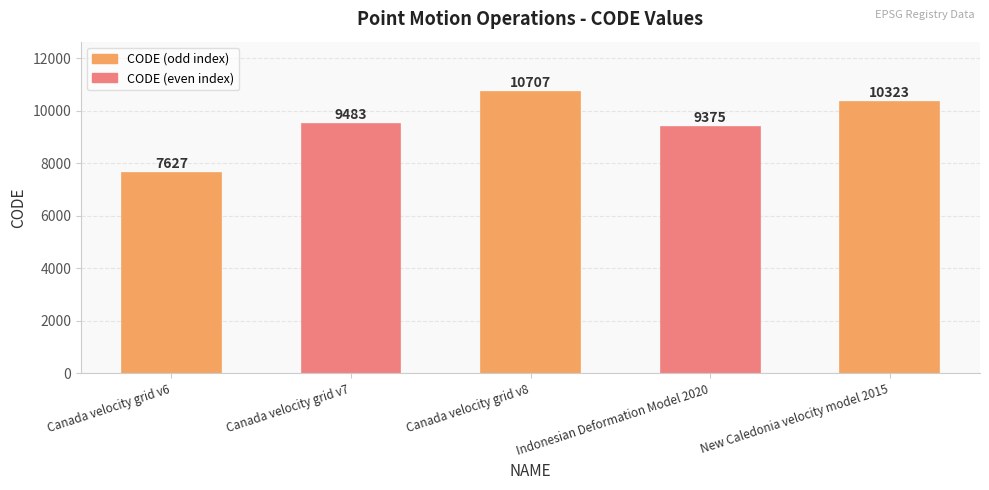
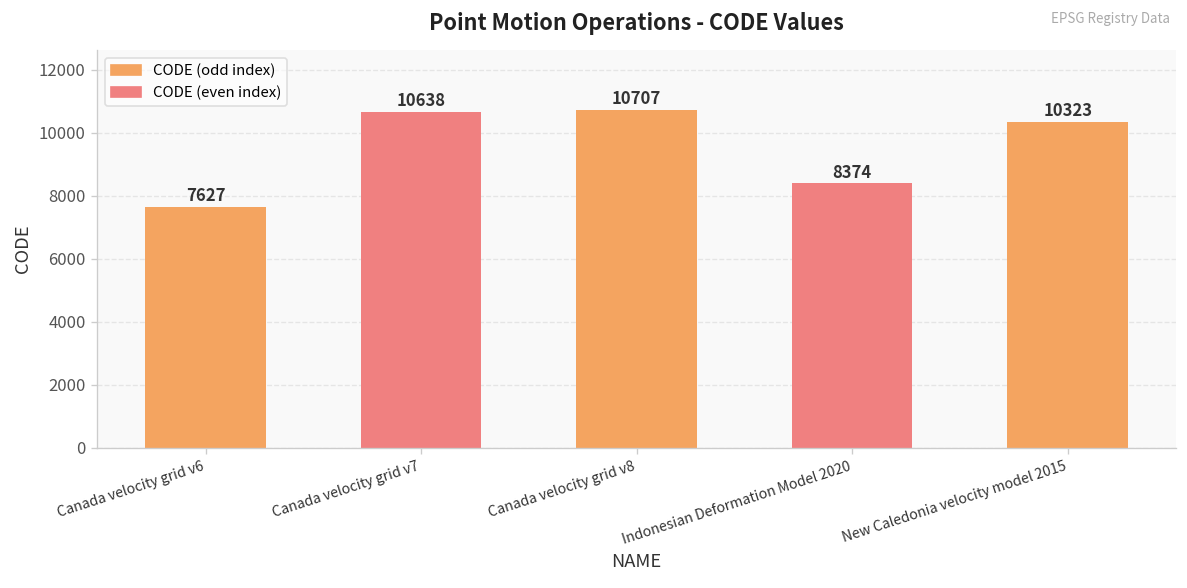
  {
    "Canada velocity grid v6": 7627,
-   "Canada velocity grid v7": 9483,
+   "Canada velocity grid v7": 10638,
    "Canada velocity grid v8": 10707,
-   "Indonesian Deformation Model 2020": 9375,
+   "Indonesian Deformation Model 2020": 8374,
    "New Caledonia velocity model 2015": 10323
  }
